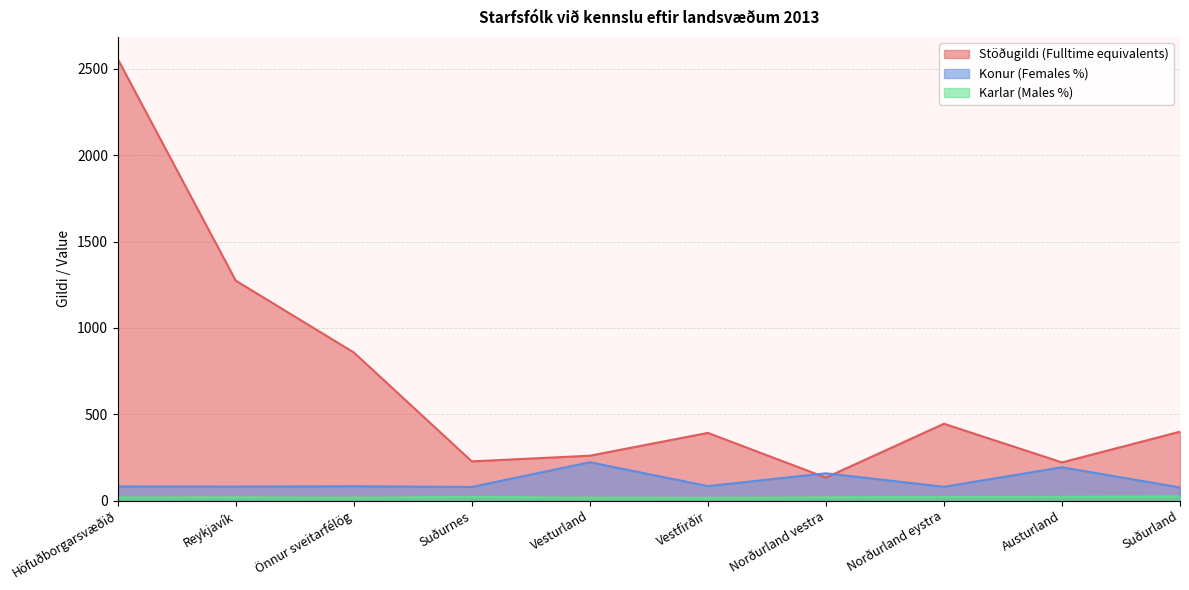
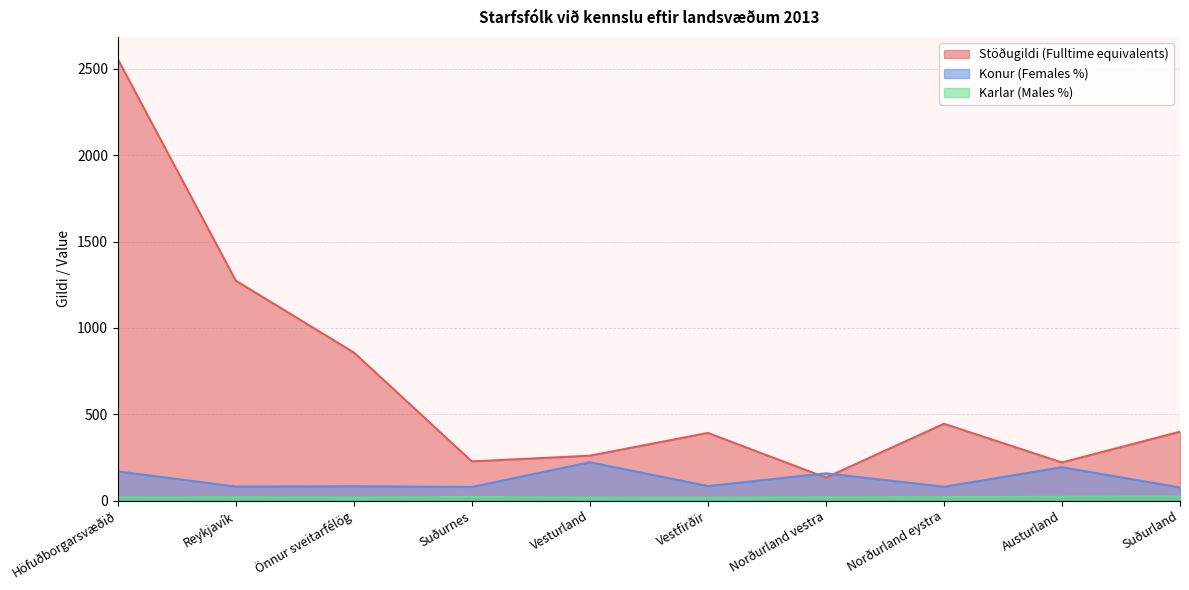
  {
    "Stöðugildi (Fulltime equivalents)": {
      "Höfuðborgarsvæðið": 2560,
      "Reykjavík": 1270,
      "Önnur sveitarfélög": 860,
      "Suðurnes": 230,
      "Vesturland": 260,
      "Vestfirðir": 390,
      "Norðurland vestra": 130,
      "Norðurland eystra": 450,
      "Austurland": 220,
      "Suðurland": 400
    },
    "Konur (Females %)": {
-     "Höfuðborgarsvæðið": 80,
+     "Höfuðborgarsvæðið": 170,
      "Reykjavík": 80,
      "Önnur sveitarfélög": 80,
      "Suðurnes": 80,
      "Vesturland": 220,
      "Vestfirðir": 80,
      "Norðurland vestra": 160,
      "Norðurland eystra": 80,
      "Austurland": 190,
      "Suðurland": 80
    },
    "Karlar (Males %)": {
      "Höfuðborgarsvæðið": 20,
      "Reykjavík": 20,
      "Önnur sveitarfélög": 20,
      "Suðurnes": 20,
      "Vesturland": 20,
      "Vestfirðir": 20,
      "Norðurland vestra": 20,
      "Norðurland eystra": 20,
      "Austurland": 20,
      "Suðurland": 20
    }
  }
